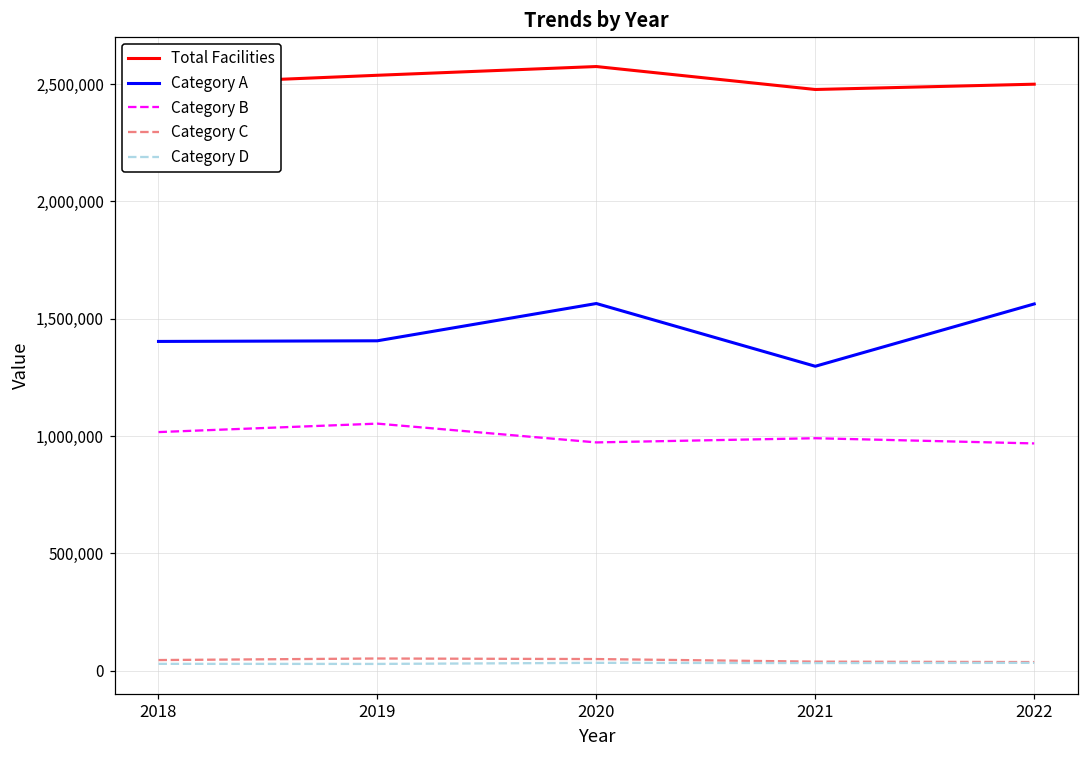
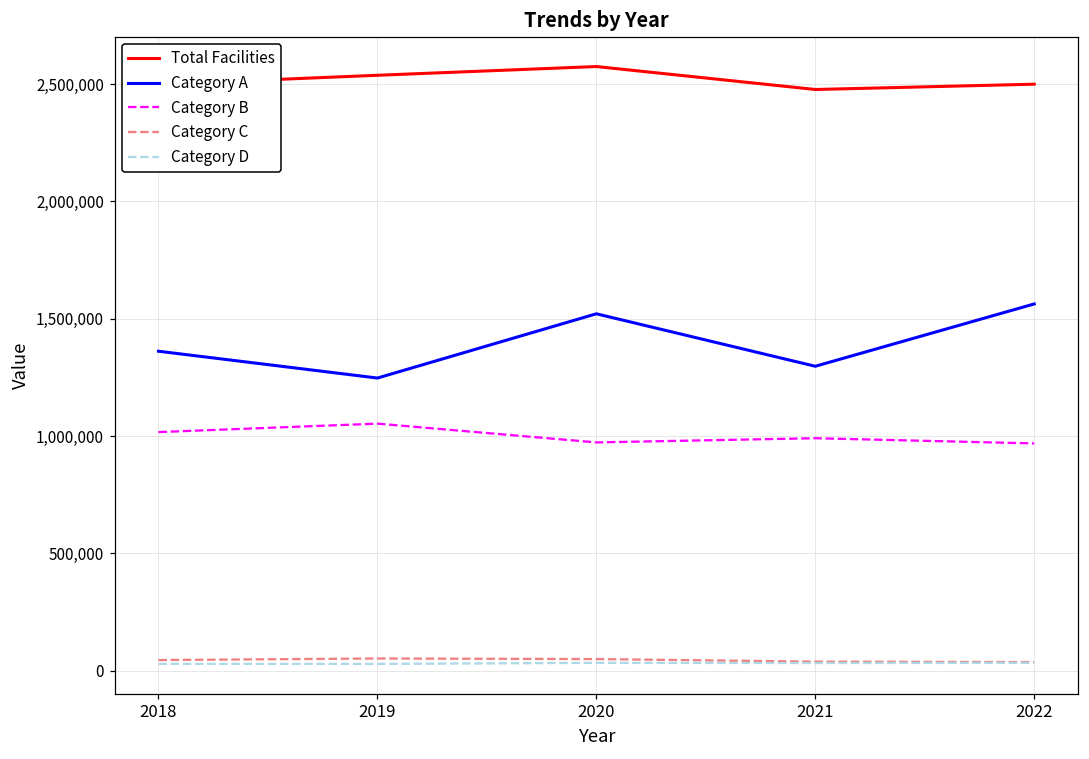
  {
    "Total Facilities": {
      "2019": "2,540,000",
      "2020": "2,580,000",
      "2021": "2,480,000",
      "2022": "2,500,000"
    },
    "Category A": {
-     "2018": "1,400,000",
-     "2019": "1,410,000",
-     "2020": "1,560,000",
+     "2018": "1,360,000",
+     "2019": "1,250,000",
+     "2020": "1,520,000",
      "2021": "1,300,000",
      "2022": "1,560,000"
    },
    "Category B": {
      "2018": "1,020,000",
      "2019": "1,050,000",
      "2020": "970,000",
      "2021": "990,000",
      "2022": "970,000"
    },
    "Category C": {
      "2018": "40,000",
      "2019": "50,000",
      "2020": "50,000"
    },
    "Category D": {
      "2018": "30,000",
      "2019": "30,000",
      "2020": "30,000"
    }
  }
